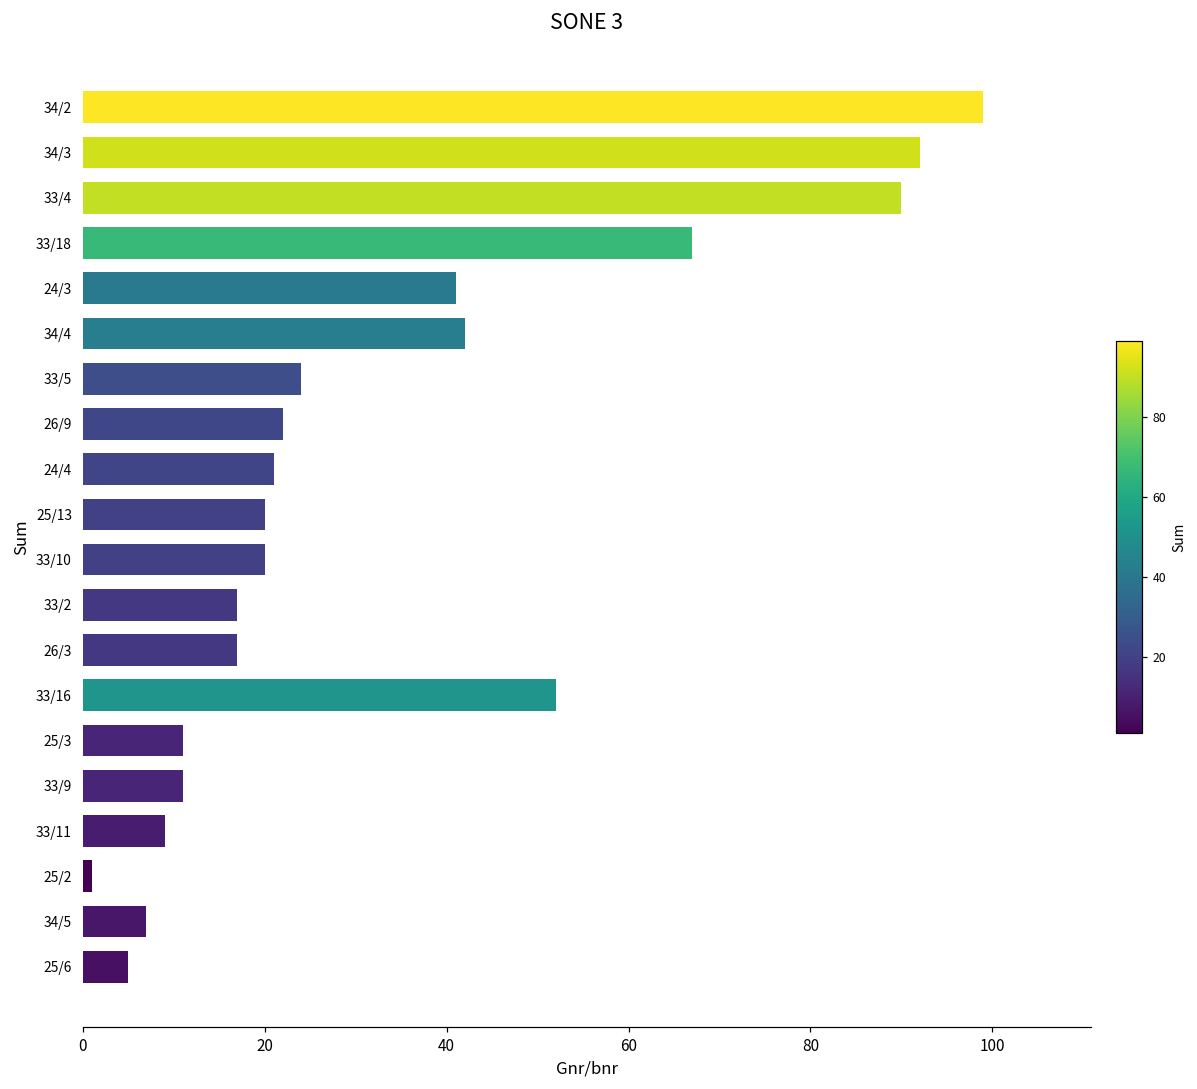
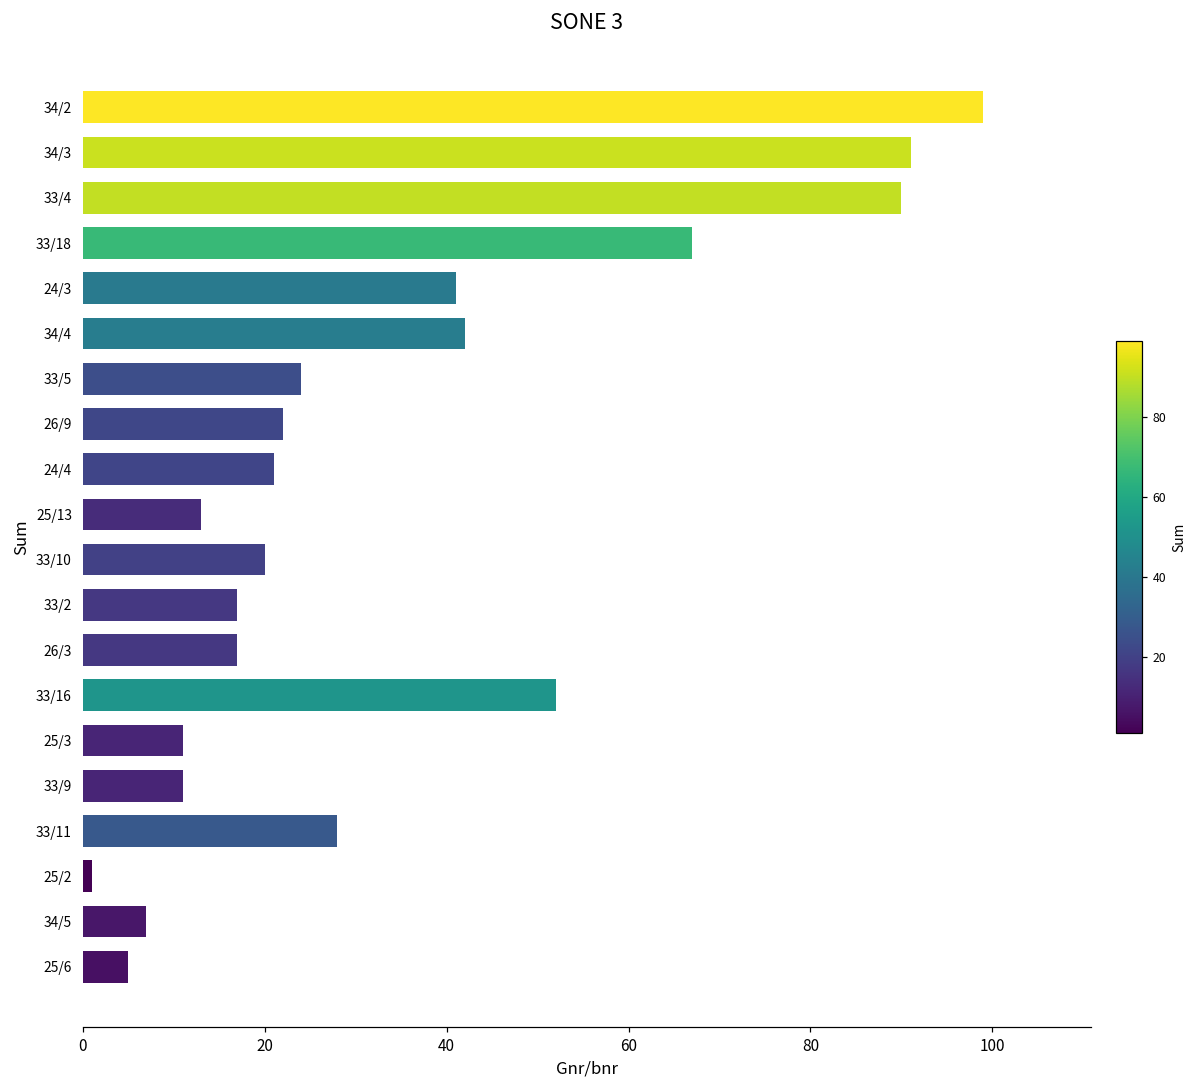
  {
    "34/2": 99,
-   "34/3": 92,
+   "34/3": 91,
    "33/4": 90,
    "33/18": 67,
    "24/3": 41,
    "34/4": 42,
    "33/5": 24,
    "26/9": 22,
    "24/4": 21,
-   "25/13": 20,
+   "25/13": 13,
    "33/10": 20,
    "33/2": 17,
    "26/3": 17,
    "33/16": 52,
    "25/3": 11,
    "33/9": 11,
-   "33/11": 9,
+   "33/11": 28,
    "25/2": 1,
    "34/5": 7,
    "25/6": 5
  }
